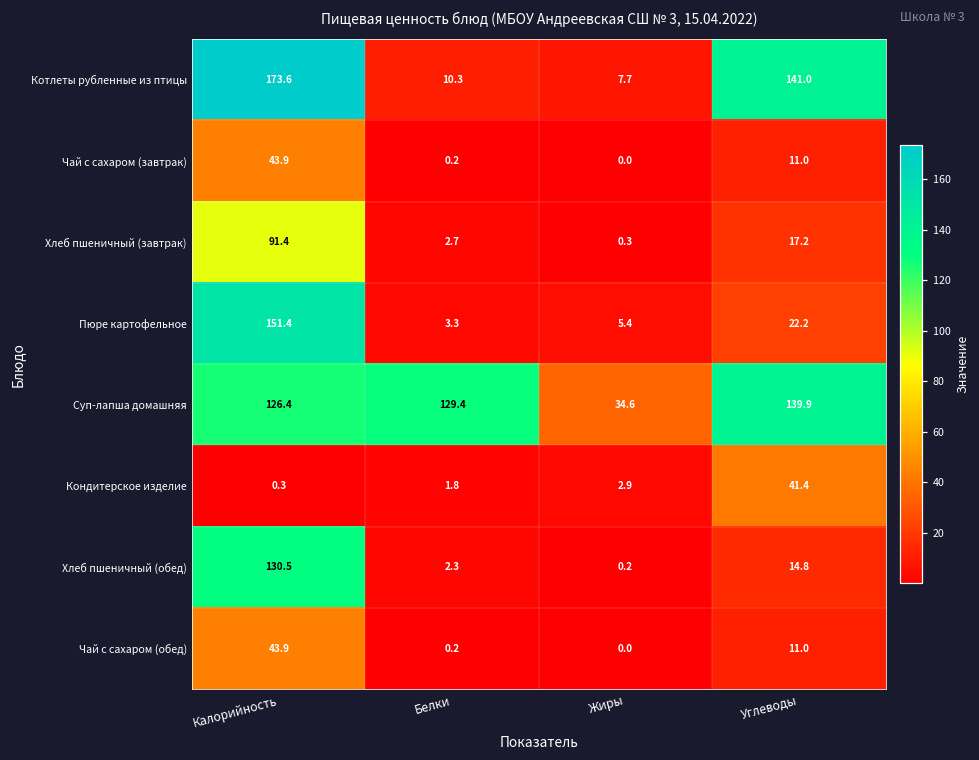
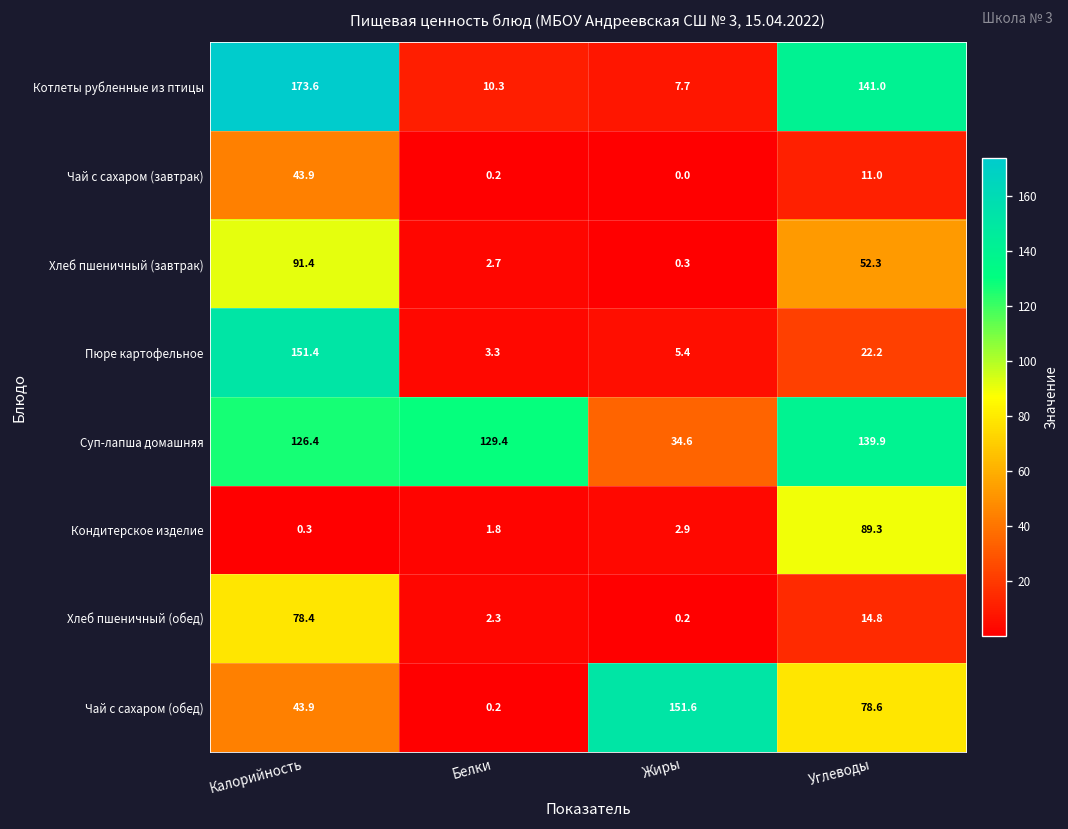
  {
    "Котлеты рубленные из птицы": {
      "Калорийность": 173.6,
      "Белки": 10.3,
      "Жиры": 7.7,
      "Углеводы": 141.0
    },
    "Чай с сахаром (завтрак)": {
      "Калорийность": 43.9,
      "Белки": 0.2,
      "Жиры": 0.0,
      "Углеводы": 11.0
    },
    "Хлеб пшеничный (завтрак)": {
      "Калорийность": 91.4,
      "Белки": 2.7,
      "Жиры": 0.3,
-     "Углеводы": 17.2
+     "Углеводы": 52.3
    },
    "Пюре картофельное": {
      "Калорийность": 151.4,
      "Белки": 3.3,
      "Жиры": 5.4,
      "Углеводы": 22.2
    },
    "Суп-лапша домашняя": {
      "Калорийность": 126.4,
      "Белки": 129.4,
      "Жиры": 34.6,
      "Углеводы": 139.9
    },
    "Кондитерское изделие": {
      "Калорийность": 0.3,
      "Белки": 1.8,
      "Жиры": 2.9,
-     "Углеводы": 41.4
+     "Углеводы": 89.3
    },
    "Хлеб пшеничный (обед)": {
-     "Калорийность": 130.5,
+     "Калорийность": 78.4,
      "Белки": 2.3,
      "Жиры": 0.2,
      "Углеводы": 14.8
    },
    "Чай с сахаром (обед)": {
      "Калорийность": 43.9,
      "Белки": 0.2,
-     "Жиры": 0.0,
-     "Углеводы": 11.0
+     "Жиры": 151.6,
+     "Углеводы": 78.6
    }
  }
